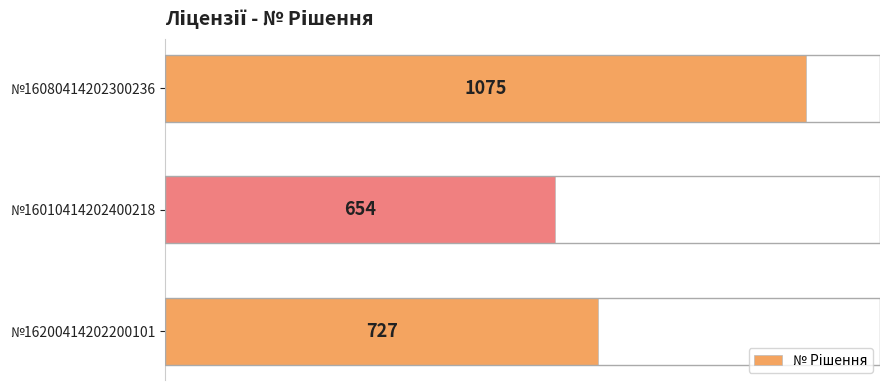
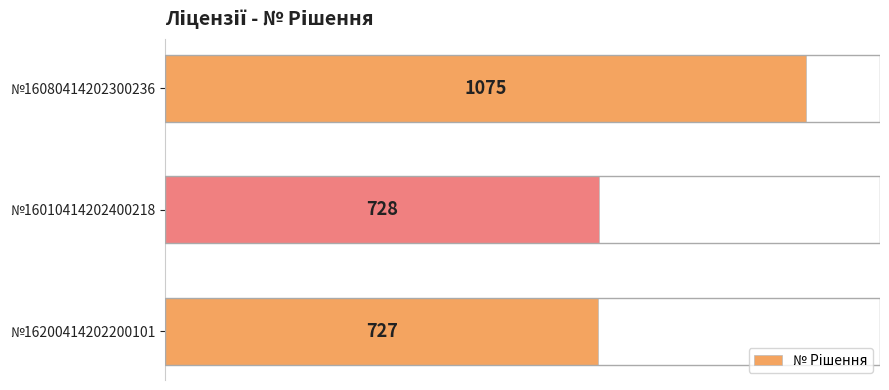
  {
    "№16080414202300236": 1075,
-   "№16010414202400218": 654,
+   "№16010414202400218": 728,
    "№16200414202200101": 727
  }
